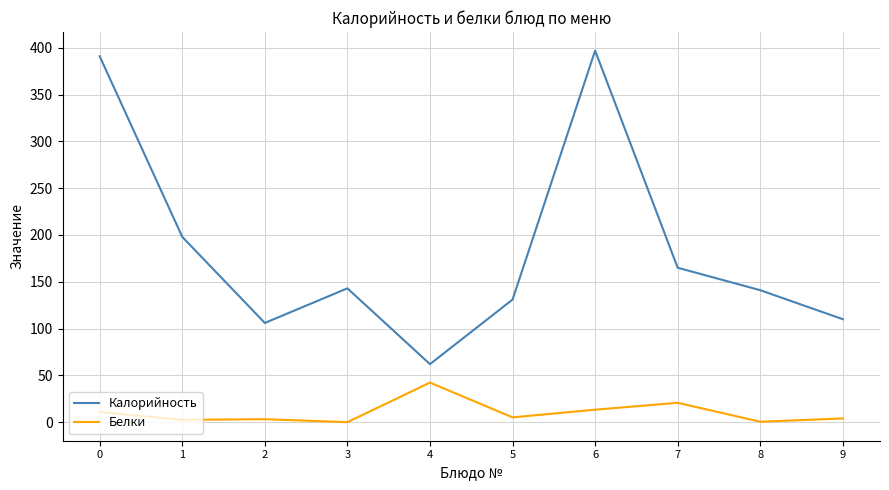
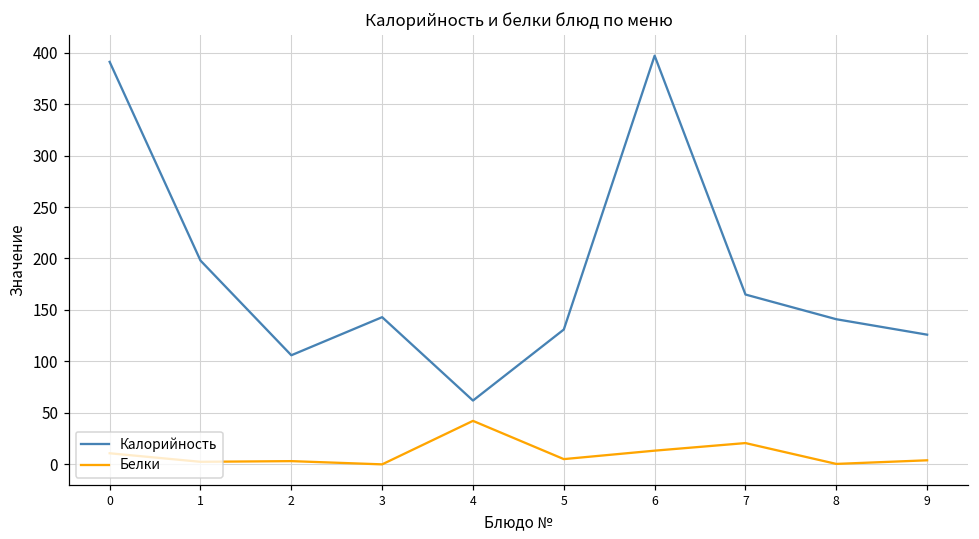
  {
    "Калорийность": {
      "0": 390,
      "1": 200,
      "2": 110,
      "3": 140,
      "4": 60,
      "5": 130,
      "6": 400,
      "7": 170,
      "8": 140,
-     "9": 110
+     "9": 130
    },
    "Белки": {
      "2": 0,
      "3": 0,
      "4": 40,
      "5": 10,
      "6": 10,
      "7": 20,
      "8": 0,
      "9": 0
    }
  }
